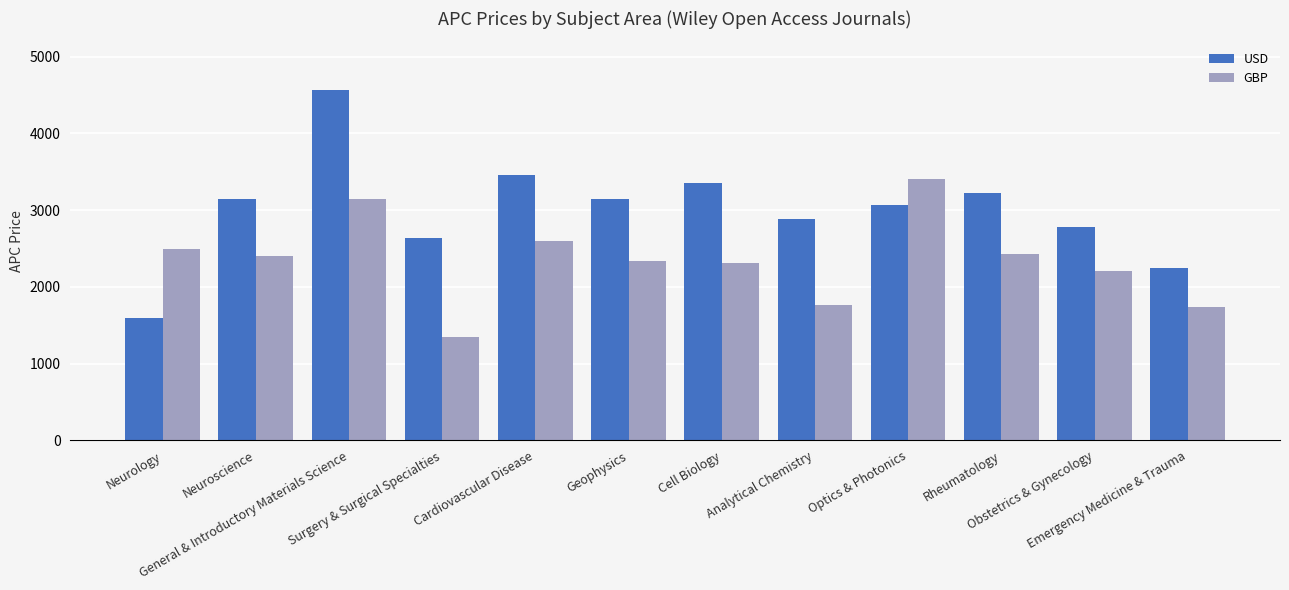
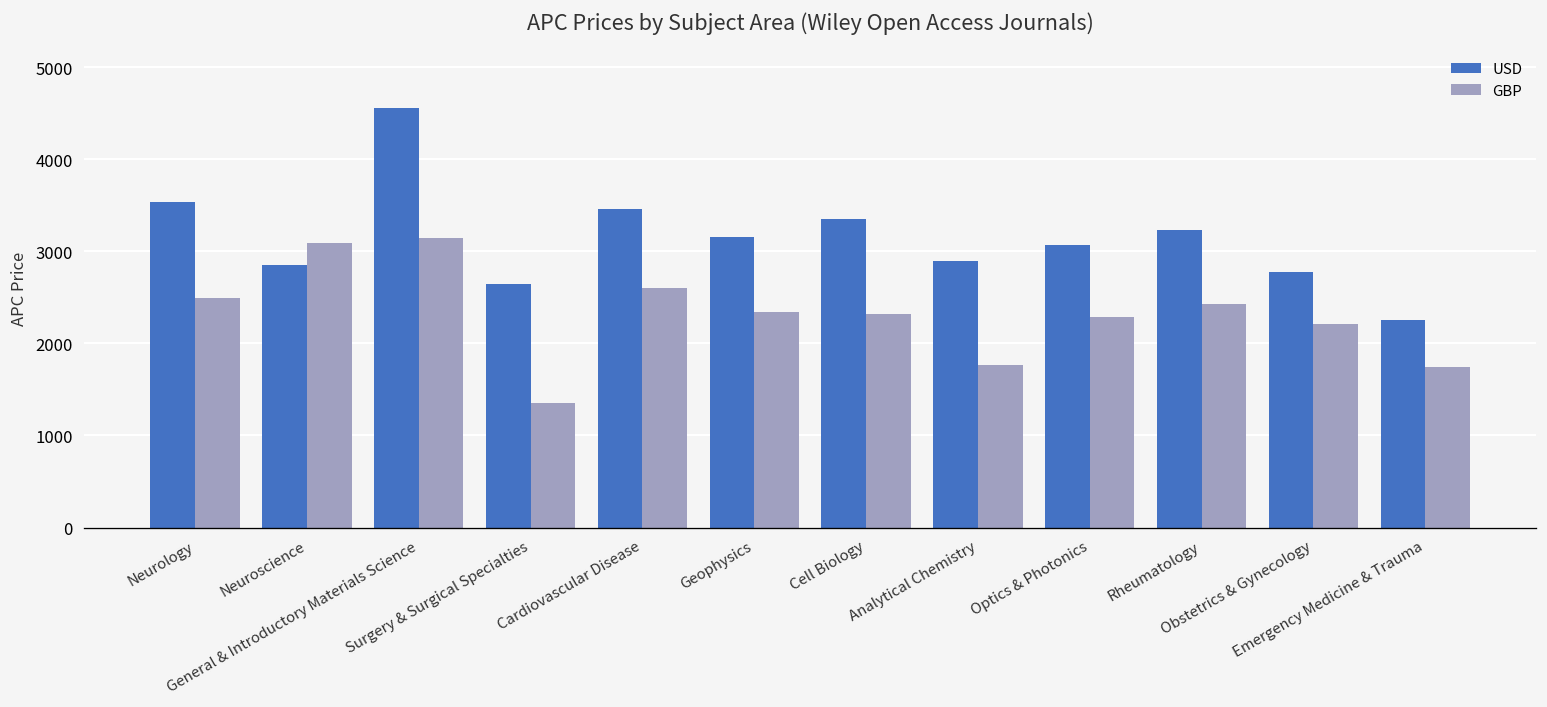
  {
    "USD": {
-     "Neurology": 1600,
-     "Neuroscience": 3200,
+     "Neurology": 3500,
+     "Neuroscience": 2800,
      "General & Introductory Materials Science": 4600,
      "Surgery & Surgical Specialties": 2600,
      "Cardiovascular Disease": 3500,
      "Geophysics": 3200,
      "Cell Biology": 3400,
      "Analytical Chemistry": 2900,
      "Optics & Photonics": 3100,
      "Rheumatology": 3200,
      "Obstetrics & Gynecology": 2800,
      "Emergency Medicine & Trauma": 2300
    },
    "GBP": {
      "Neurology": 2500,
-     "Neuroscience": 2400,
+     "Neuroscience": 3100,
      "General & Introductory Materials Science": 3100,
      "Surgery & Surgical Specialties": 1400,
      "Cardiovascular Disease": 2600,
      "Geophysics": 2300,
      "Cell Biology": 2300,
      "Analytical Chemistry": 1800,
-     "Optics & Photonics": 3400,
+     "Optics & Photonics": 2300,
      "Rheumatology": 2400,
      "Obstetrics & Gynecology": 2200,
      "Emergency Medicine & Trauma": 1700
    }
  }
